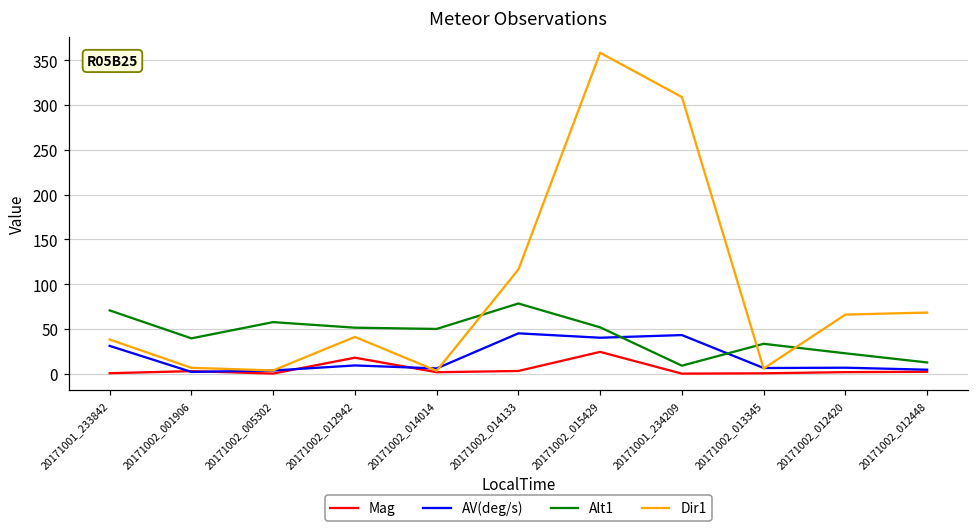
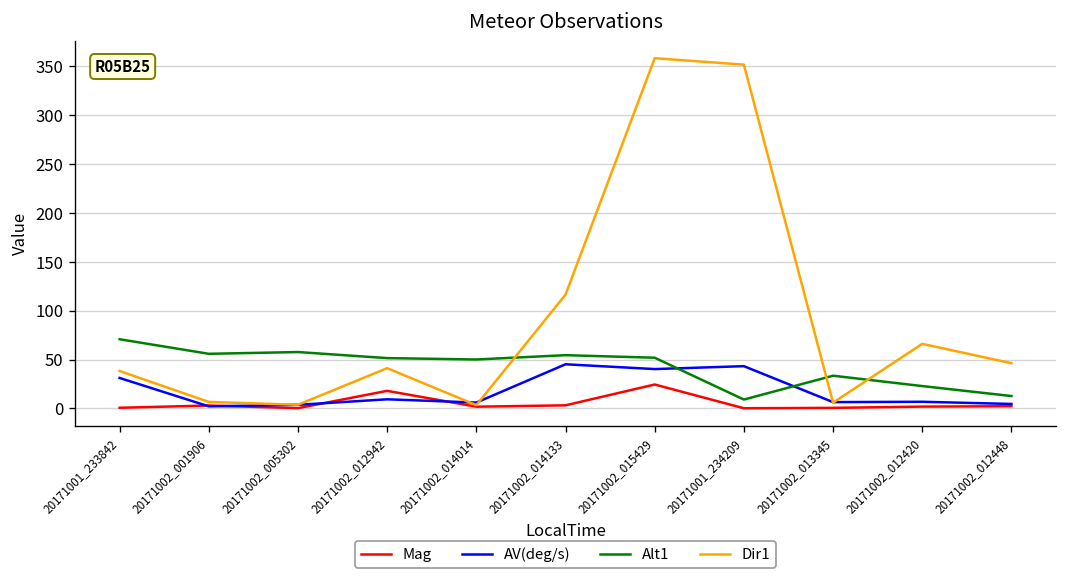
  {
    "Mag": {
      "20171001_233842": 0,
      "20171002_005302": 0,
      "20171002_012942": 20,
      "20171002_014133": 0,
      "20171002_015429": 20,
      "20171001_234209": 0,
      "20171002_013345": 0,
      "20171002_012420": 0
    },
    "AV(deg/s)": {
      "20171001_233842": 30,
      "20171002_012942": 10,
      "20171002_014133": 50,
      "20171002_015429": 40,
      "20171001_234209": 40,
      "20171002_012420": 10
    },
    "Alt1": {
      "20171001_233842": 70,
-     "20171002_001906": 40,
+     "20171002_001906": 60,
      "20171002_005302": 60,
      "20171002_012942": 50,
      "20171002_014014": 50,
-     "20171002_014133": 80,
+     "20171002_014133": 50,
      "20171002_015429": 50,
      "20171001_234209": 10,
      "20171002_013345": 30,
      "20171002_012420": 20,
      "20171002_012448": 10
    },
    "Dir1": {
      "20171001_233842": 40,
      "20171002_001906": 10,
      "20171002_012942": 40,
      "20171002_014133": 120,
      "20171002_015429": 360,
-     "20171001_234209": 310,
+     "20171001_234209": 350,
      "20171002_012420": 70,
-     "20171002_012448": 70
+     "20171002_012448": 50
    }
  }
